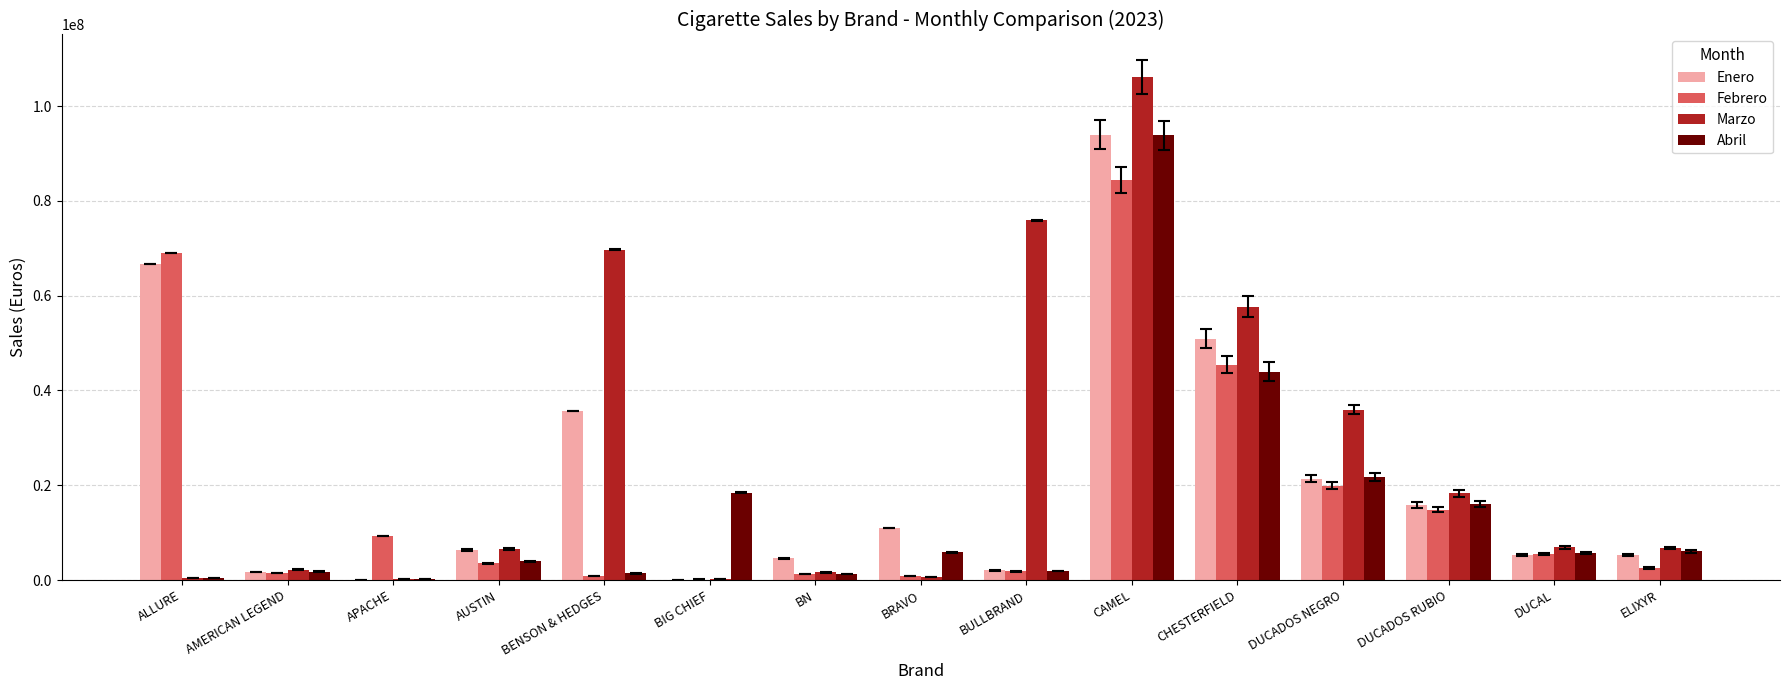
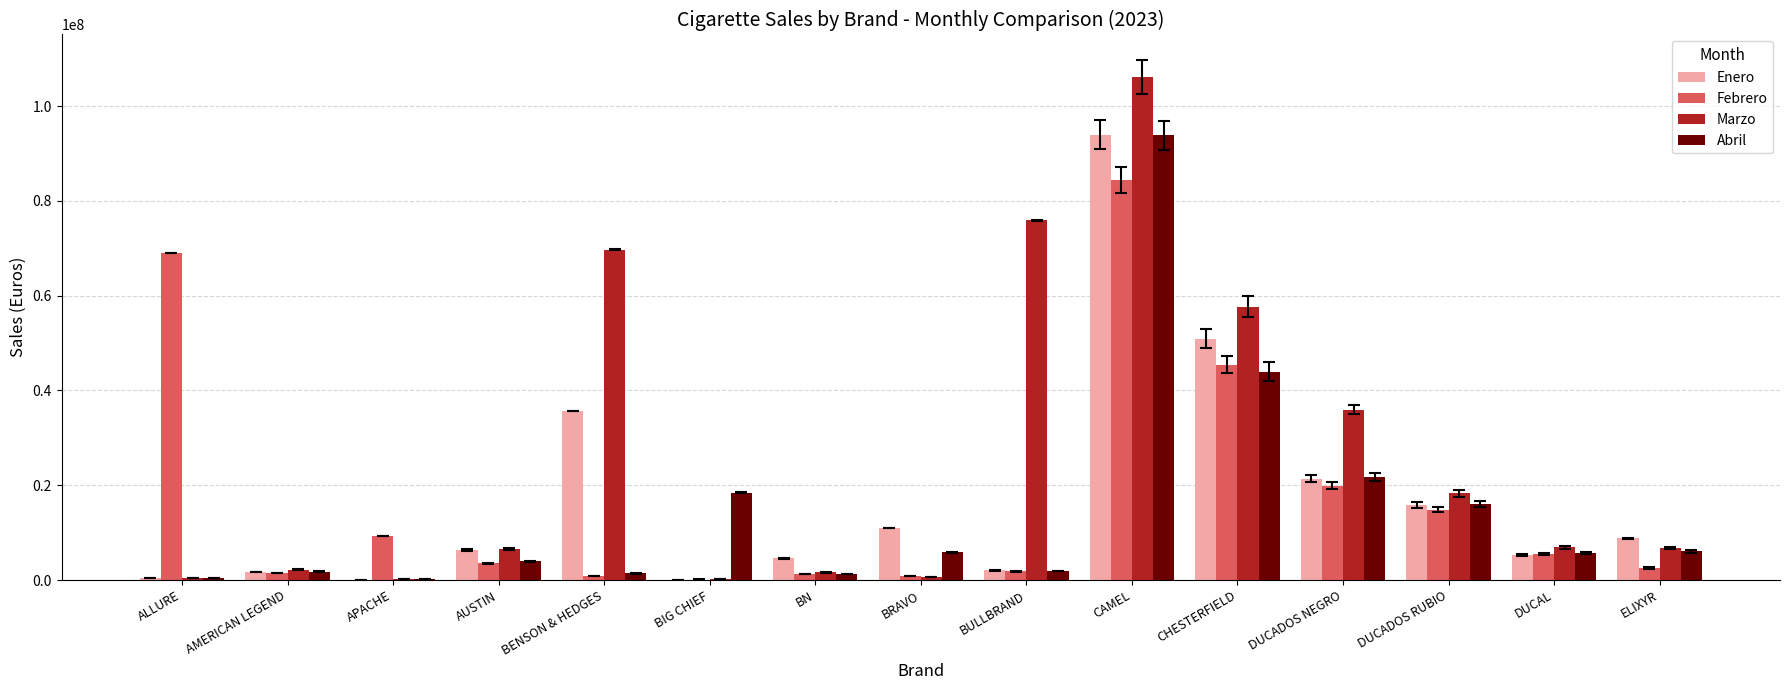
  {
    "Enero": {
-     "ALLURE": 67000000,
+     "ALLURE": 0,
      "AMERICAN LEGEND": 2000000,
      "AUSTIN": 6000000,
      "BENSON & HEDGES": 36000000,
      "BN": 5000000,
      "BRAVO": 11000000,
      "BULLBRAND": 2000000,
      "CAMEL": 94000000,
      "CHESTERFIELD": 51000000,
      "DUCADOS NEGRO": 21000000,
      "DUCADOS RUBIO": 16000000,
      "DUCAL": 5000000,
-     "ELIXYR": 5000000
+     "ELIXYR": 9000000
    },
    "Febrero": {
      "ALLURE": 69000000,
      "AMERICAN LEGEND": 2000000,
      "APACHE": 9000000,
      "AUSTIN": 3000000,
      "BENSON & HEDGES": 1000000,
      "BN": 1000000,
      "BRAVO": 1000000,
      "BULLBRAND": 2000000,
      "CAMEL": 84000000,
      "CHESTERFIELD": 45000000,
      "DUCADOS NEGRO": 20000000,
      "DUCADOS RUBIO": 15000000,
      "DUCAL": 5000000,
      "ELIXYR": 3000000
    },
    "Marzo": {
      "AMERICAN LEGEND": 2000000,
      "AUSTIN": 7000000,
      "BENSON & HEDGES": 70000000,
      "BN": 2000000,
      "BRAVO": 1000000,
      "BULLBRAND": 76000000,
      "CAMEL": 106000000,
      "CHESTERFIELD": 58000000,
      "DUCADOS NEGRO": 36000000,
      "DUCADOS RUBIO": 18000000,
      "DUCAL": 7000000,
      "ELIXYR": 7000000
    },
    "Abril": {
      "AMERICAN LEGEND": 2000000,
      "AUSTIN": 4000000,
      "BENSON & HEDGES": 1000000,
      "BIG CHIEF": 18000000,
      "BN": 1000000,
      "BRAVO": 6000000,
      "BULLBRAND": 2000000,
      "CAMEL": 94000000,
      "CHESTERFIELD": 44000000,
      "DUCADOS NEGRO": 22000000,
      "DUCADOS RUBIO": 16000000,
      "DUCAL": 6000000,
      "ELIXYR": 6000000
    }
  }
